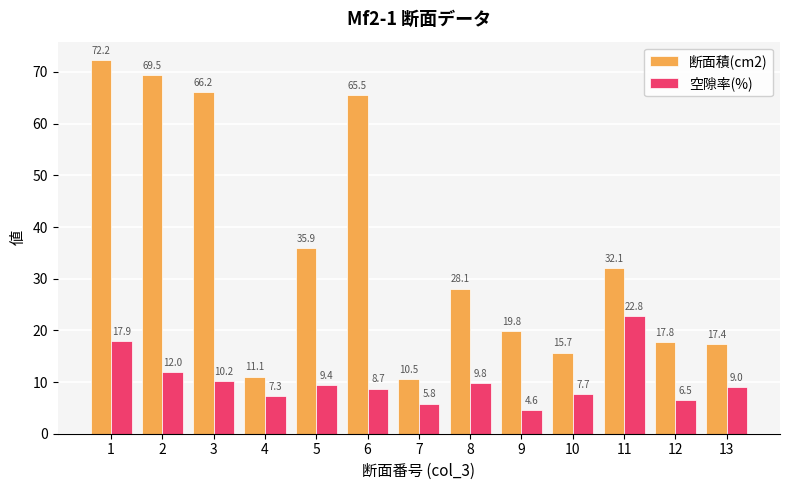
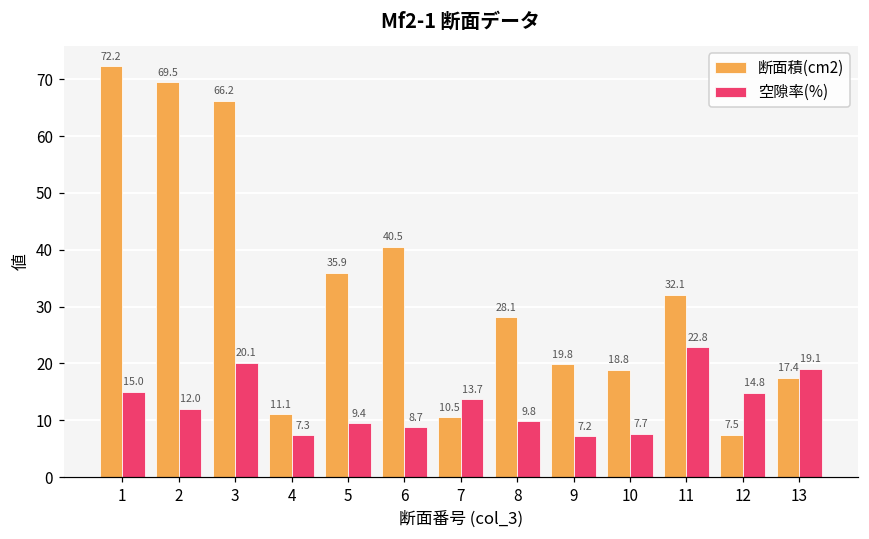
  {
    "断面積(cm2)": {
      "1": 72.2,
      "2": 69.5,
      "3": 66.2,
      "4": 11.1,
      "5": 35.9,
-     "6": 65.5,
+     "6": 40.5,
      "7": 10.5,
      "8": 28.1,
      "9": 19.8,
-     "10": 15.7,
+     "10": 18.8,
      "11": 32.1,
-     "12": 17.8,
+     "12": 7.5,
      "13": 17.4
    },
    "空隙率(%)": {
-     "1": 17.9,
+     "1": 15.0,
      "2": 12.0,
-     "3": 10.2,
+     "3": 20.1,
      "4": 7.3,
      "5": 9.4,
      "6": 8.7,
-     "7": 5.8,
+     "7": 13.7,
      "8": 9.8,
-     "9": 4.6,
+     "9": 7.2,
      "10": 7.7,
      "11": 22.8,
-     "12": 6.5,
-     "13": 9.0
+     "12": 14.8,
+     "13": 19.1
    }
  }
